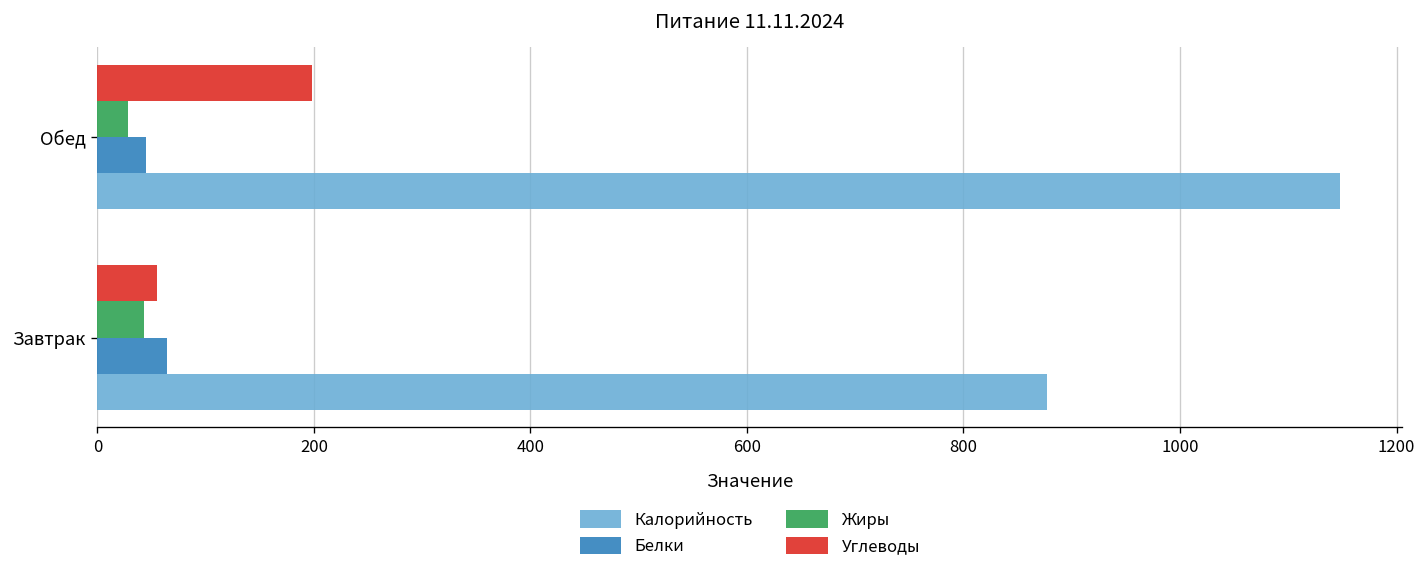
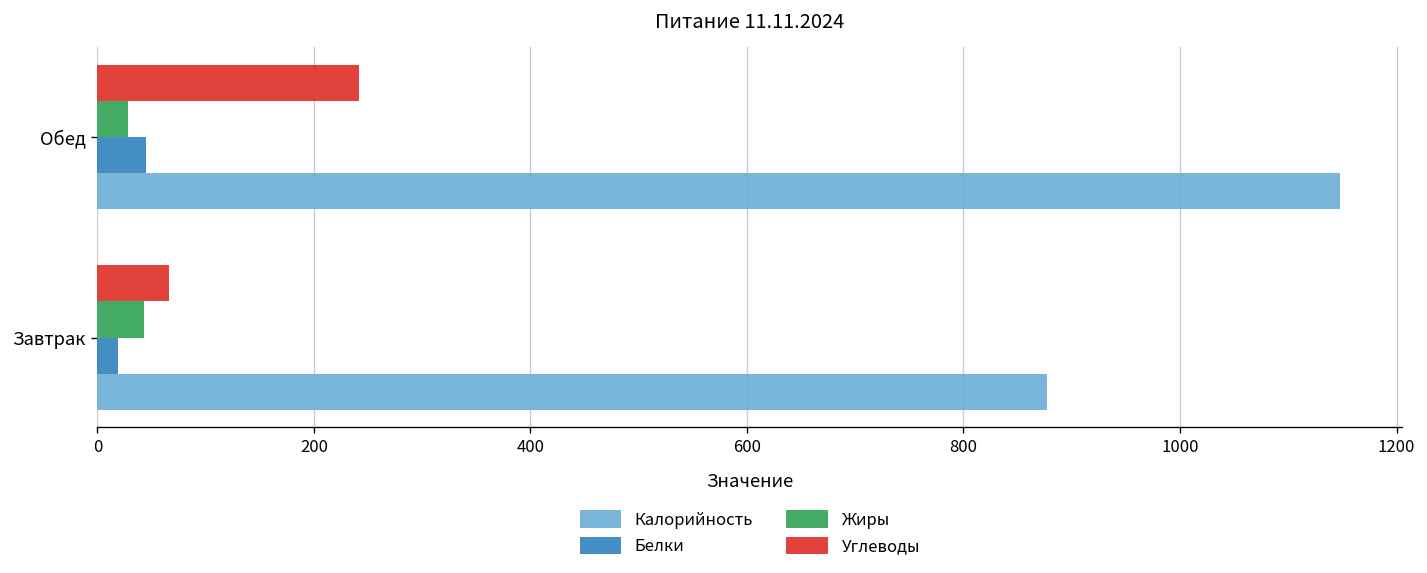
  {
    "Калорийность": {
      "Обед": 1150,
      "Завтрак": 880
    },
    "Белки": {
      "Обед": 50,
-     "Завтрак": 60
+     "Завтрак": 20
    },
    "Жиры": {
      "Обед": 30,
      "Завтрак": 40
    },
    "Углеводы": {
-     "Обед": 200,
-     "Завтрак": 60
+     "Обед": 240,
+     "Завтрак": 70
    }
  }
